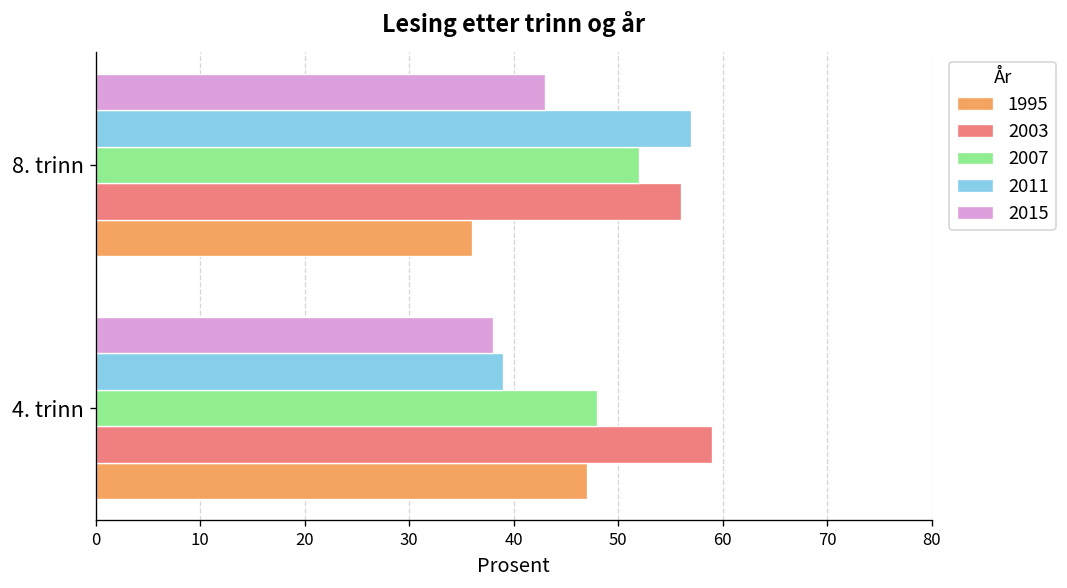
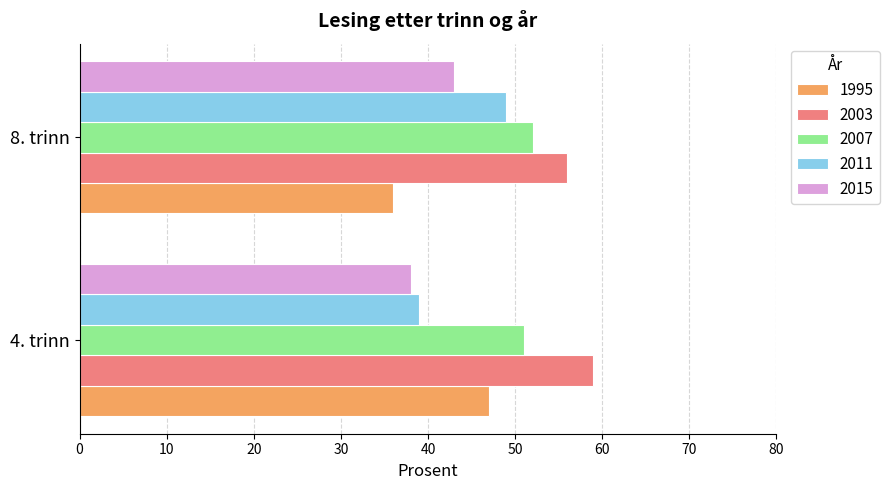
  {
    "2007": {
      "8. trinn": 52,
-     "4. trinn": 48
+     "4. trinn": 51
    },
    "2011": {
-     "8. trinn": 57,
+     "8. trinn": 49,
      "4. trinn": 39
    },
    "2015": {
      "8. trinn": 43,
      "4. trinn": 38
    }
  }
